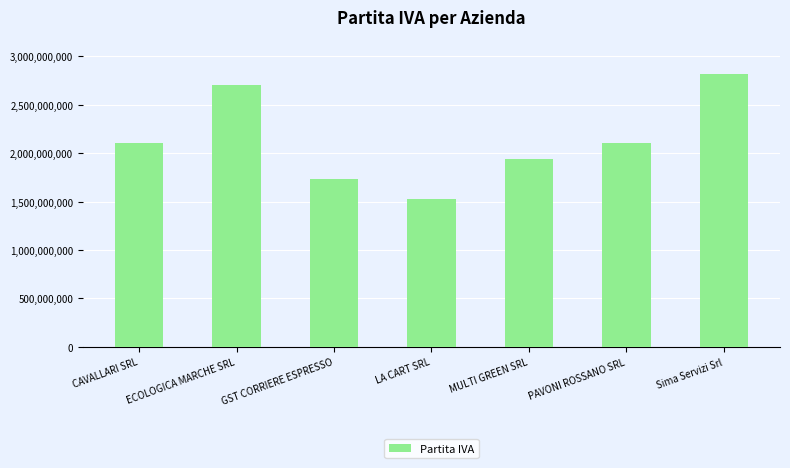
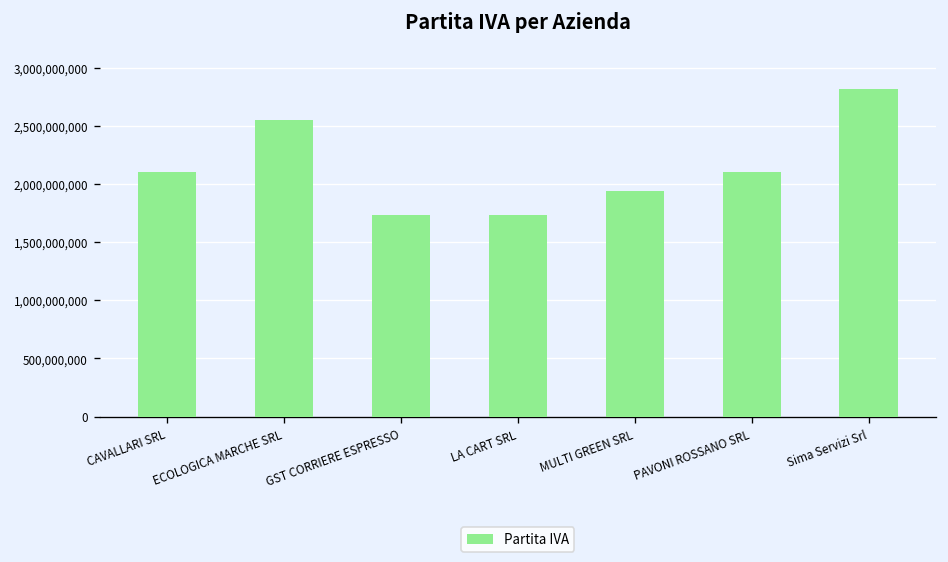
  {
    "CAVALLARI SRL": "2,100,000,000",
-   "ECOLOGICA MARCHE SRL": "2,700,000,000",
+   "ECOLOGICA MARCHE SRL": "2,600,000,000",
    "GST CORRIERE ESPRESSO": "1,700,000,000",
-   "LA CART SRL": "1,500,000,000",
+   "LA CART SRL": "1,700,000,000",
    "MULTI GREEN SRL": "1,900,000,000",
    "PAVONI ROSSANO SRL": "2,100,000,000",
    "Sima Servizi Srl": "2,800,000,000"
  }
